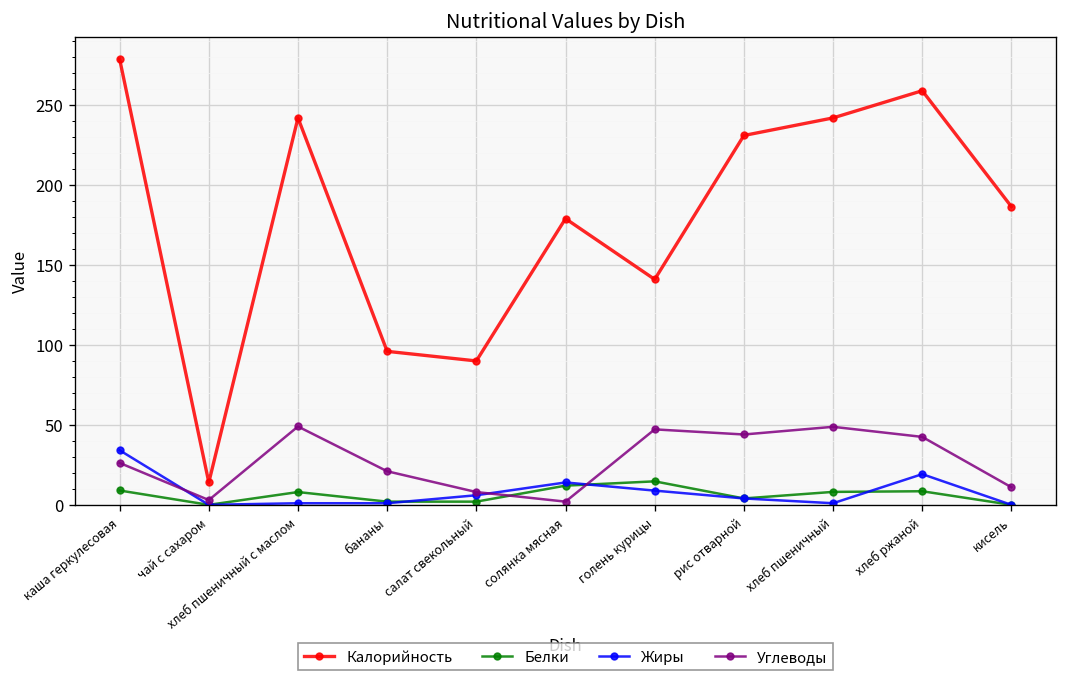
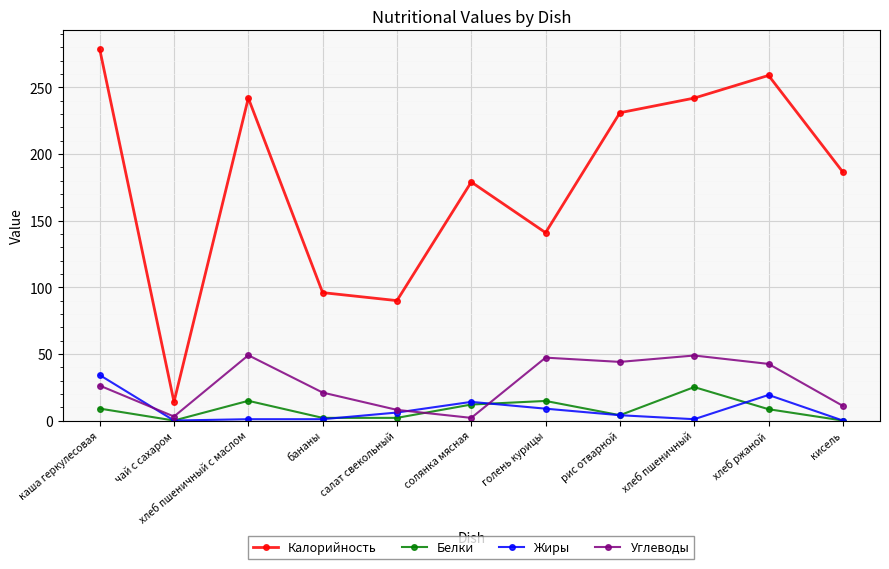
  {
    "Калорийность": {
      "каша геркулесовая": 279,
      "чай с сахаром": 14,
      "хлеб пшеничный с маслом": 242,
      "бананы": 96,
      "салат свекольный": 90,
      "солянка мясная": 179,
      "голень курицы": 141,
      "рис отварной": 231,
      "хлеб пшеничный": 242,
      "хлеб ржаной": 259,
      "кисель": 187
    },
    "Белки": {
      "каша геркулесовая": 9,
-     "хлеб пшеничный с маслом": 8,
+     "хлеб пшеничный с маслом": 15,
      "салат свекольный": 2,
      "солянка мясная": 12,
      "голень курицы": 15,
-     "хлеб пшеничный": 8,
+     "хлеб пшеничный": 25,
      "хлеб ржаной": 9
    },
    "Жиры": {
      "каша геркулесовая": 34,
      "хлеб пшеничный с маслом": 1,
      "салат свекольный": 6,
      "солянка мясная": 14,
      "голень курицы": 9,
      "хлеб пшеничный": 1,
      "хлеб ржаной": 19
    },
    "Углеводы": {
      "каша геркулесовая": 26,
      "чай с сахаром": 3,
      "хлеб пшеничный с маслом": 49,
      "бананы": 21,
      "салат свекольный": 8,
      "солянка мясная": 2,
      "голень курицы": 47,
      "рис отварной": 44,
      "хлеб пшеничный": 49,
      "хлеб ржаной": 43,
      "кисель": 11
    }
  }
